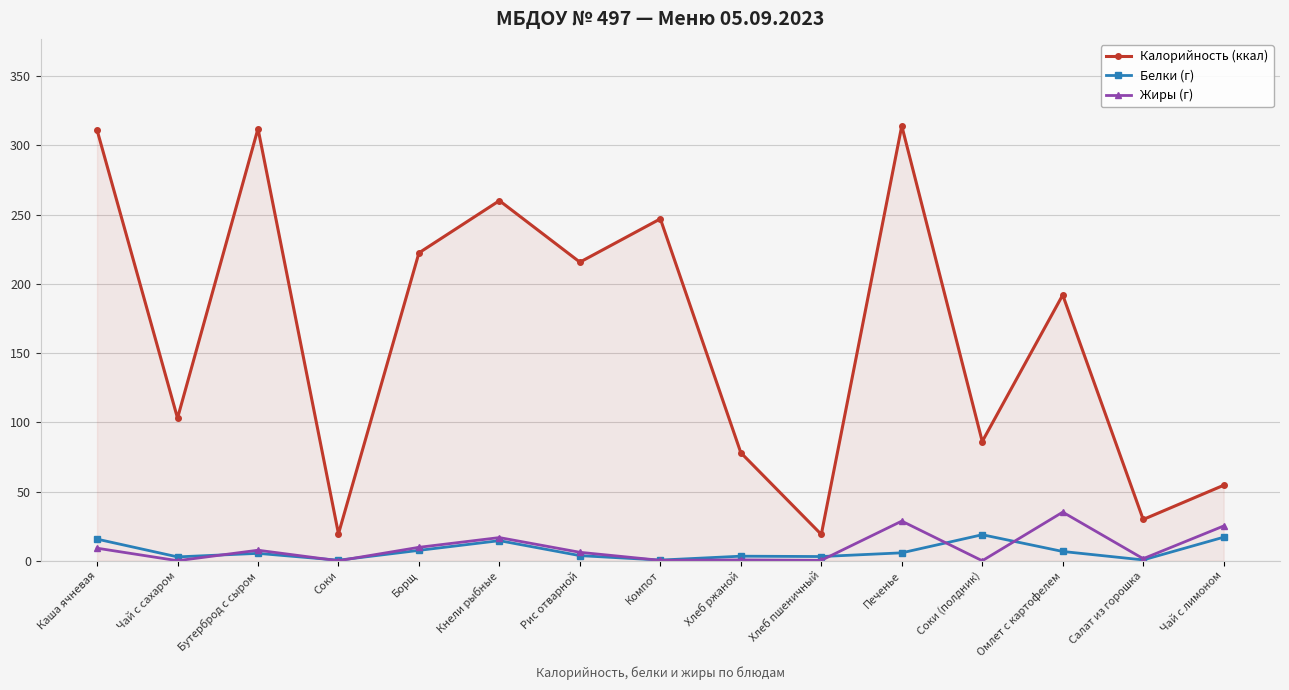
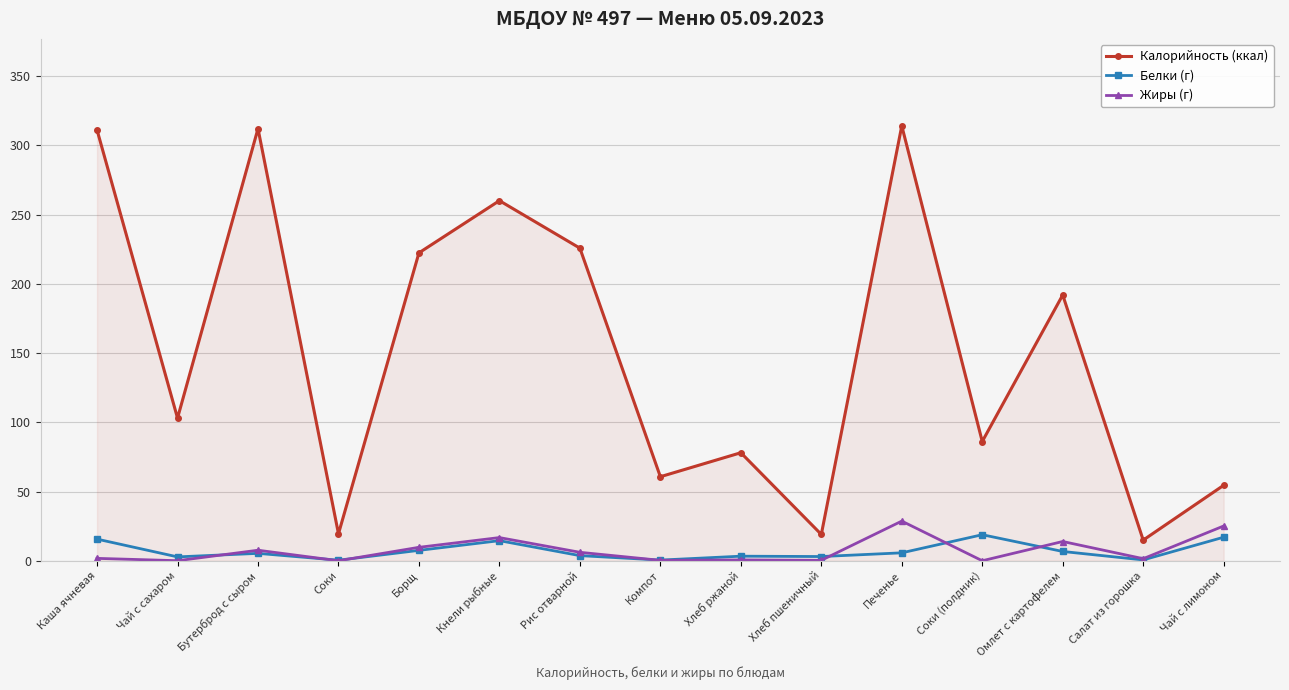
  {
    "Калорийность (ккал)": {
      "Каша ячневая": 311,
      "Чай с сахаром": 103,
      "Бутерброд с сыром": 312,
      "Соки": 20,
      "Борщ": 222,
      "Кнели рыбные": 260,
-     "Рис отварной": 216,
-     "Компот": 247,
+     "Рис отварной": 226,
+     "Компот": 61,
      "Хлеб ржаной": 78,
      "Хлеб пшеничный": 19,
      "Печенье": 314,
      "Соки (полдник)": 86,
      "Омлет с картофелем": 192,
-     "Салат из горошка": 30,
+     "Салат из горошка": 15,
      "Чай с лимоном": 55
    },
    "Белки (г)": {
      "Каша ячневая": 16,
      "Чай с сахаром": 3,
      "Бутерброд с сыром": 5,
      "Борщ": 8,
      "Кнели рыбные": 15,
      "Рис отварной": 4,
      "Хлеб ржаной": 3,
      "Хлеб пшеничный": 3,
      "Печенье": 6,
      "Соки (полдник)": 19,
      "Омлет с картофелем": 7,
      "Чай с лимоном": 17
    },
    "Жиры (г)": {
-     "Каша ячневая": 9,
+     "Каша ячневая": 2,
      "Чай с сахаром": 0,
      "Бутерброд с сыром": 8,
      "Борщ": 10,
      "Кнели рыбные": 17,
      "Рис отварной": 6,
      "Хлеб ржаной": 1,
      "Хлеб пшеничный": 0,
      "Печенье": 29,
      "Соки (полдник)": 0,
-     "Омлет с картофелем": 35,
+     "Омлет с картофелем": 14,
      "Чай с лимоном": 25
    }
  }
